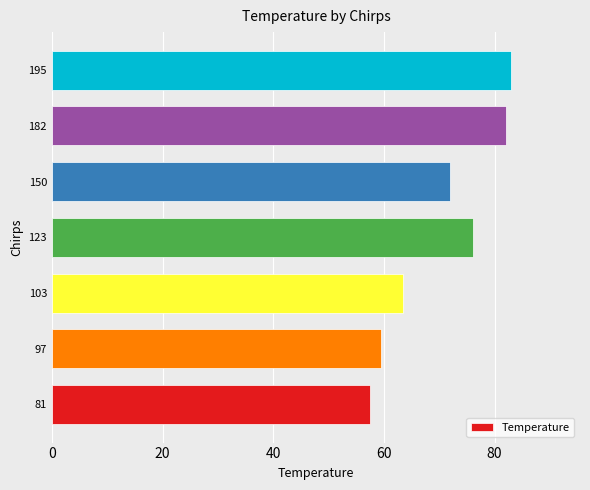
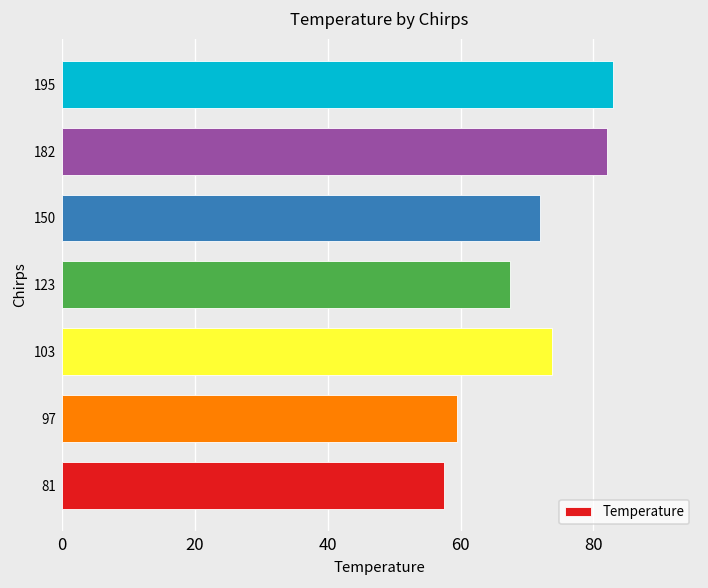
  {
    "195": 83,
    "182": 82,
    "150": 72,
-   "123": 76,
-   "103": 64,
+   "123": 68,
+   "103": 74,
    "97": 60,
    "81": 58
  }
